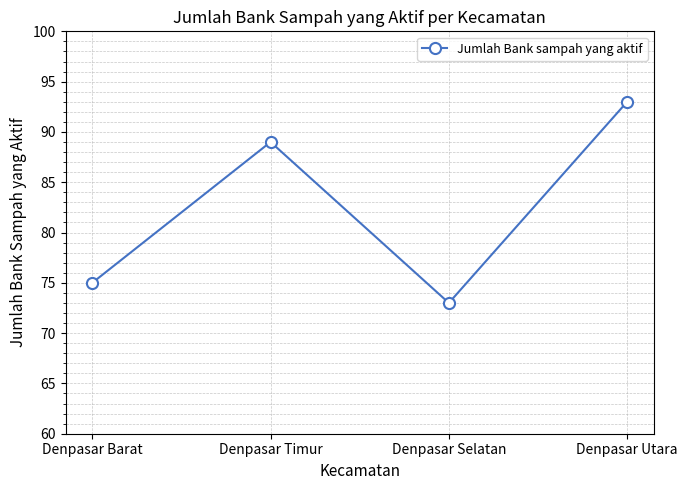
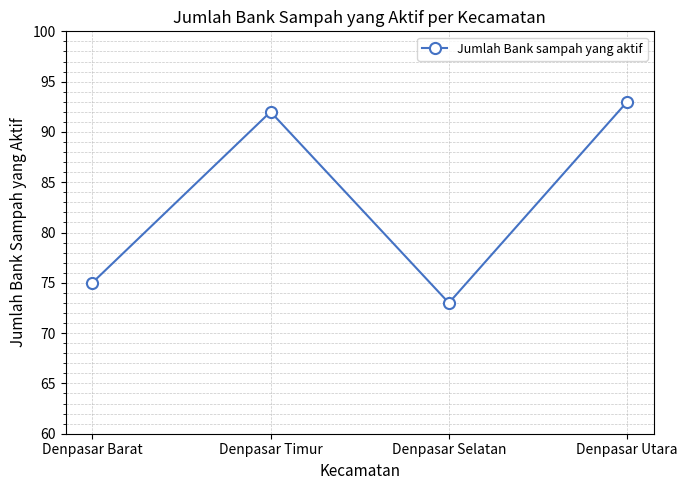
  {
    "Denpasar Barat": 75,
-   "Denpasar Timur": 89,
+   "Denpasar Timur": 92,
    "Denpasar Selatan": 73,
    "Denpasar Utara": 93
  }
